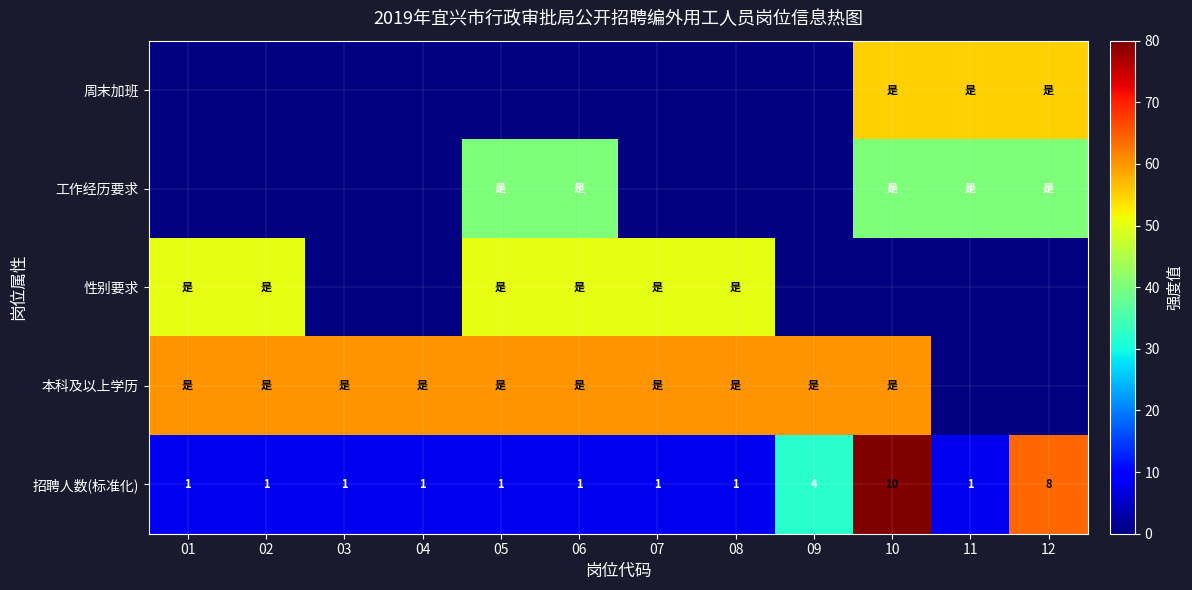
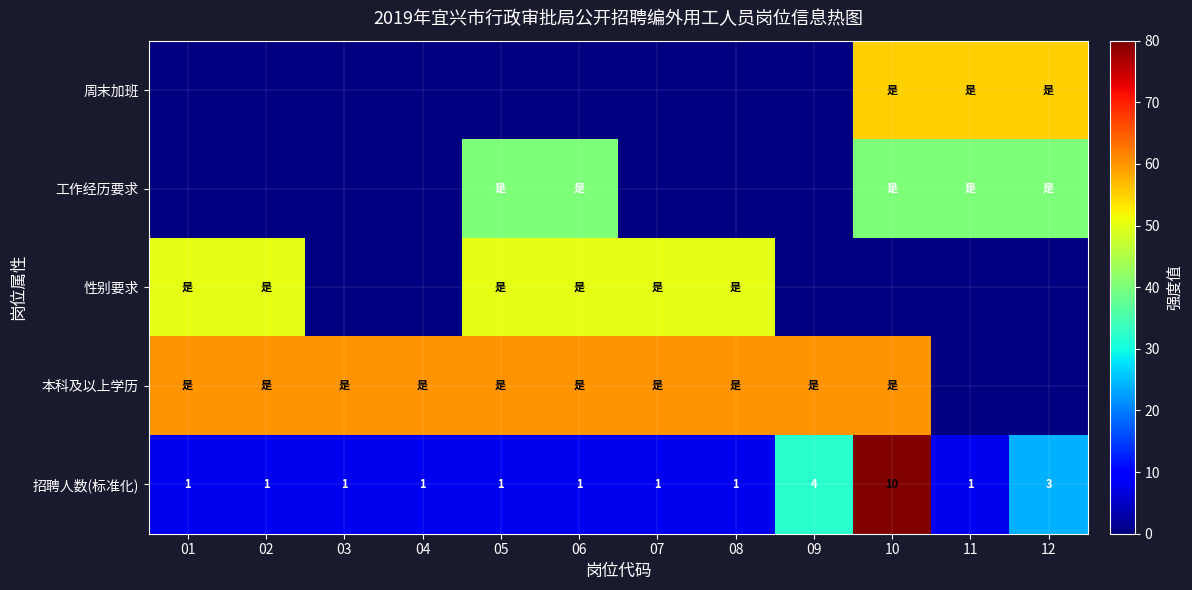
  {
    "招聘人数(标准化)": {
      "01": 1,
      "02": 1,
      "03": 1,
      "04": 1,
      "05": 1,
      "06": 1,
      "07": 1,
      "08": 1,
      "09": 4,
      "10": 10,
      "11": 1,
-     "12": 8
+     "12": 3
    }
  }
